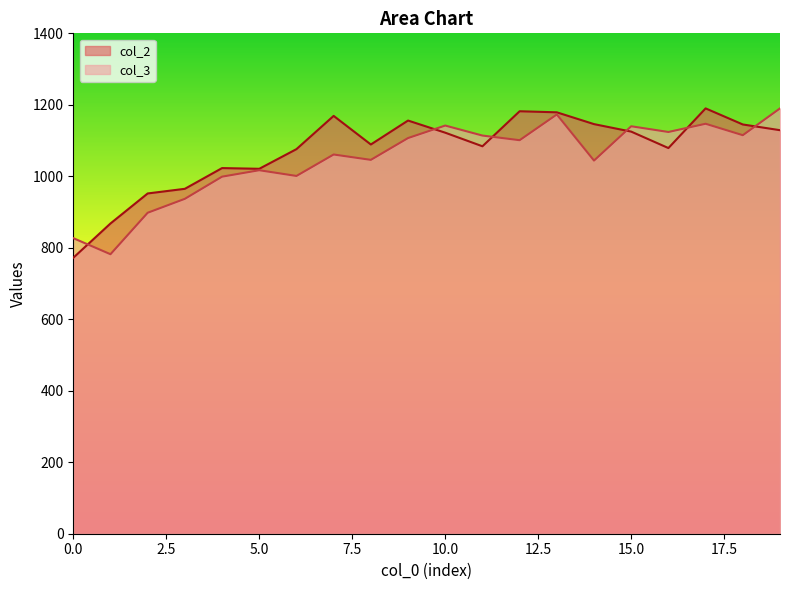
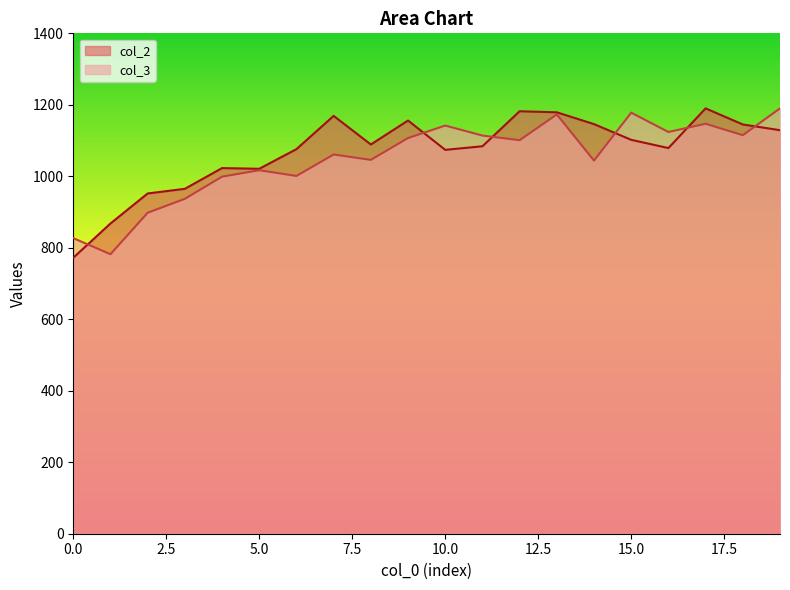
  {
    "col_2": {
      "0.0": 770,
-     "10.0": 1120,
-     "15.0": 1130
+     "10.0": 1070,
+     "15.0": 1100
    },
    "col_3": {
      "0.0": 830,
      "10.0": 1140,
-     "15.0": 1140
+     "15.0": 1180
    }
  }
